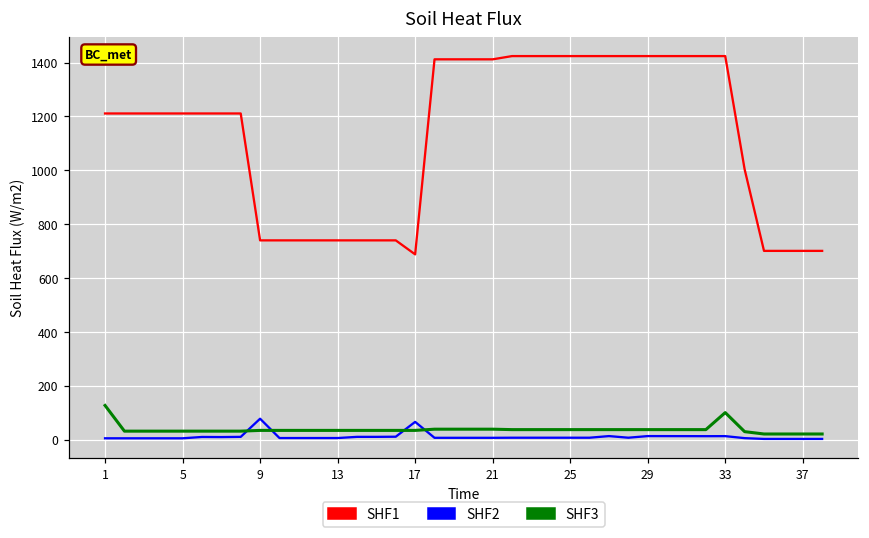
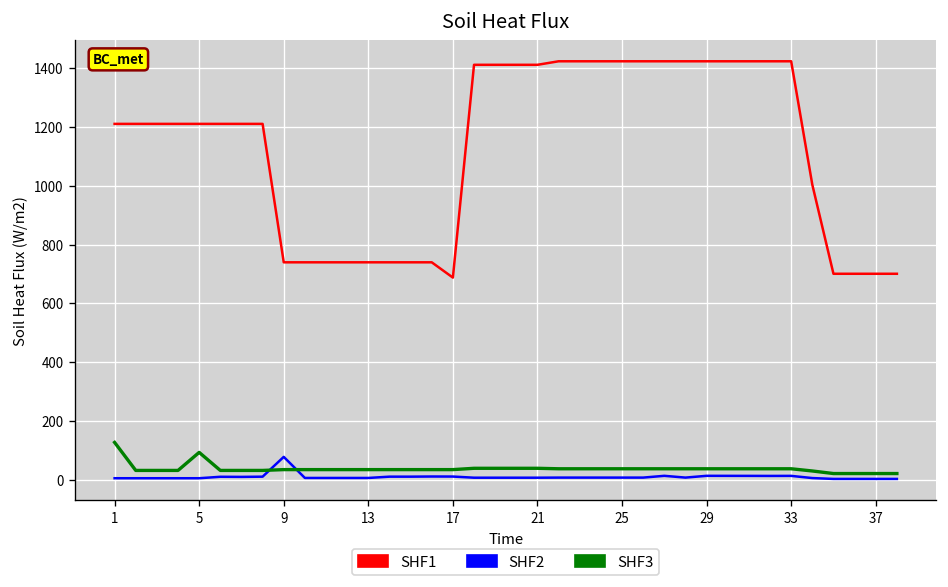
  {
    "SHF1": {
      "1": 1210,
      "5": 1210,
      "9": 740,
      "13": 740,
      "17": 690,
      "21": 1410,
      "25": 1420,
      "29": 1420,
      "33": 1420,
      "37": 700
    },
    "SHF2": {
      "1": 10,
      "5": 10,
      "9": 80,
      "13": 10,
-     "17": 70,
+     "17": 10,
      "21": 10,
      "25": 10,
      "29": 10,
      "33": 10,
      "37": 0
    },
    "SHF3": {
      "1": 130,
-     "5": 30,
+     "5": 90,
      "9": 30,
      "13": 30,
      "17": 30,
      "21": 40,
      "25": 40,
      "29": 40,
-     "33": 100,
+     "33": 40,
      "37": 20
    }
  }
